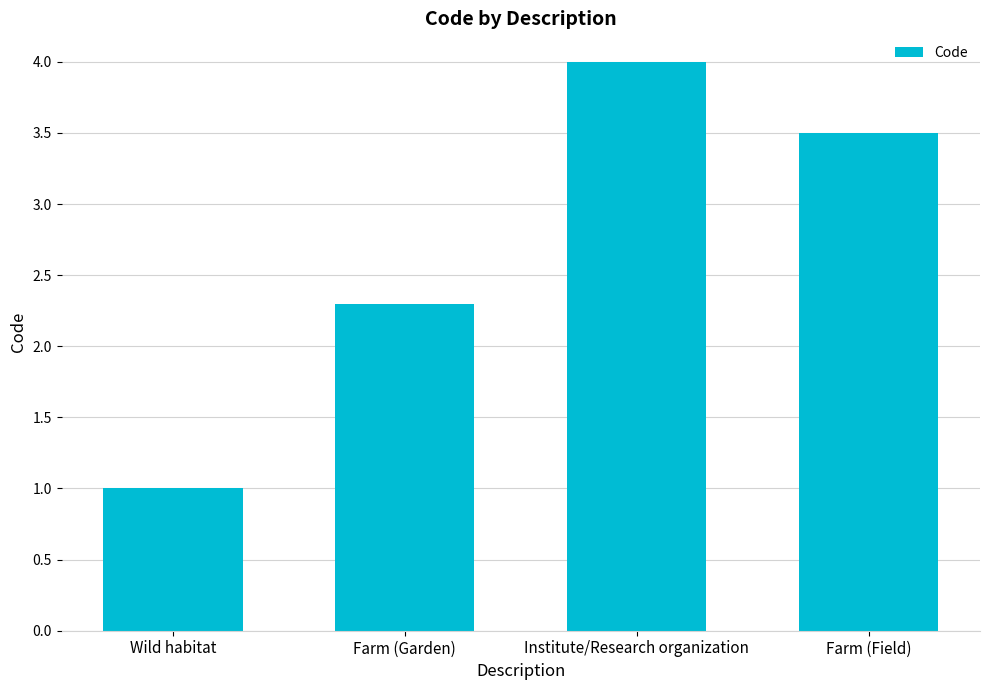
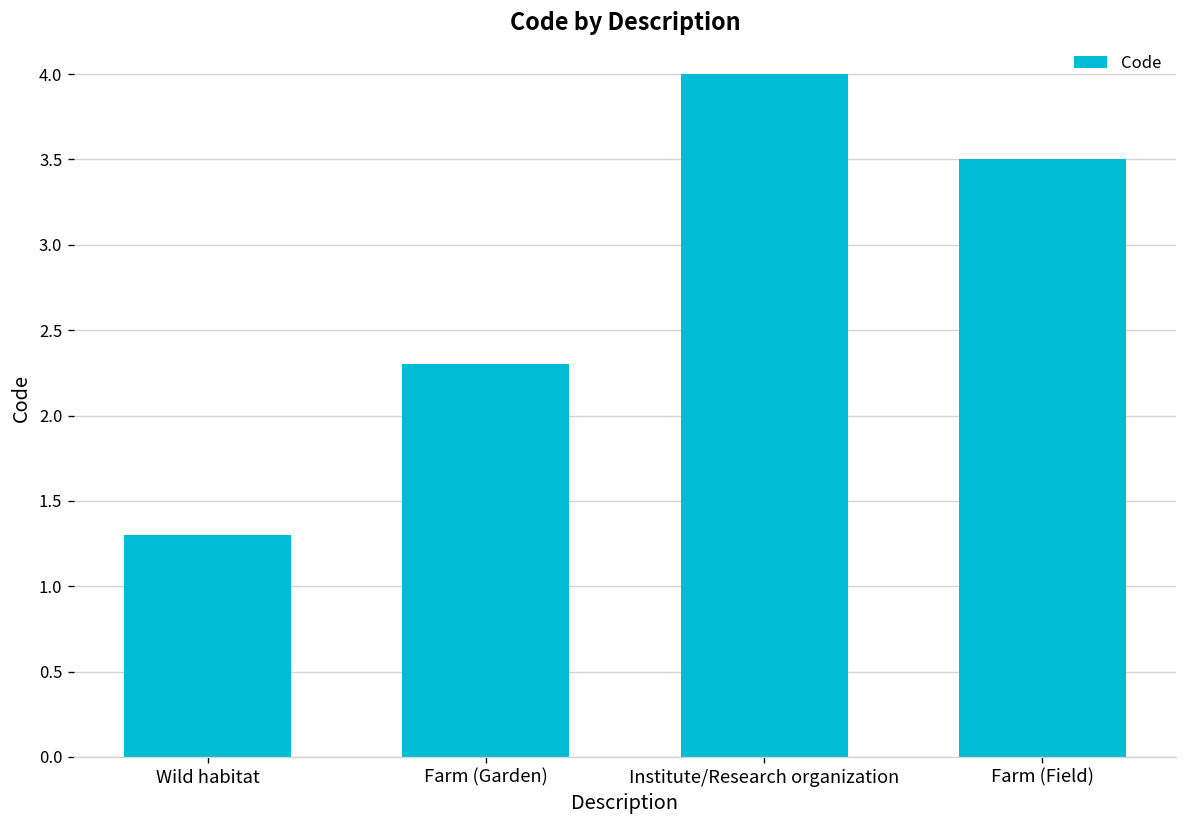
  {
-   "Wild habitat": 1.0,
+   "Wild habitat": 1.3,
    "Farm (Garden)": 2.3,
    "Institute/Research organization": 4.0,
    "Farm (Field)": 3.5
  }
